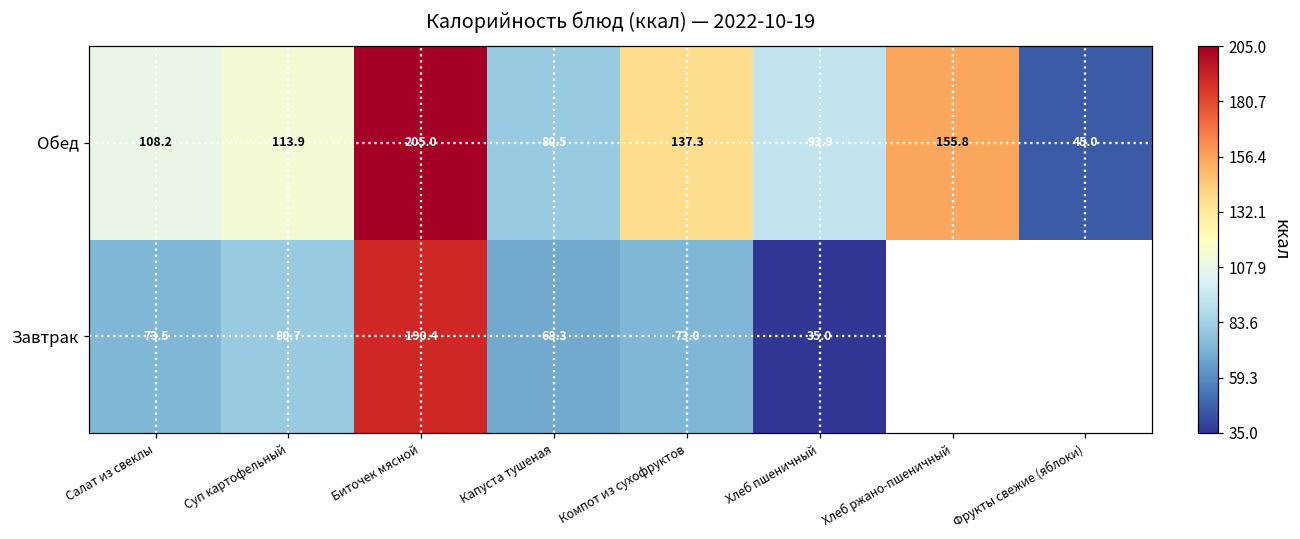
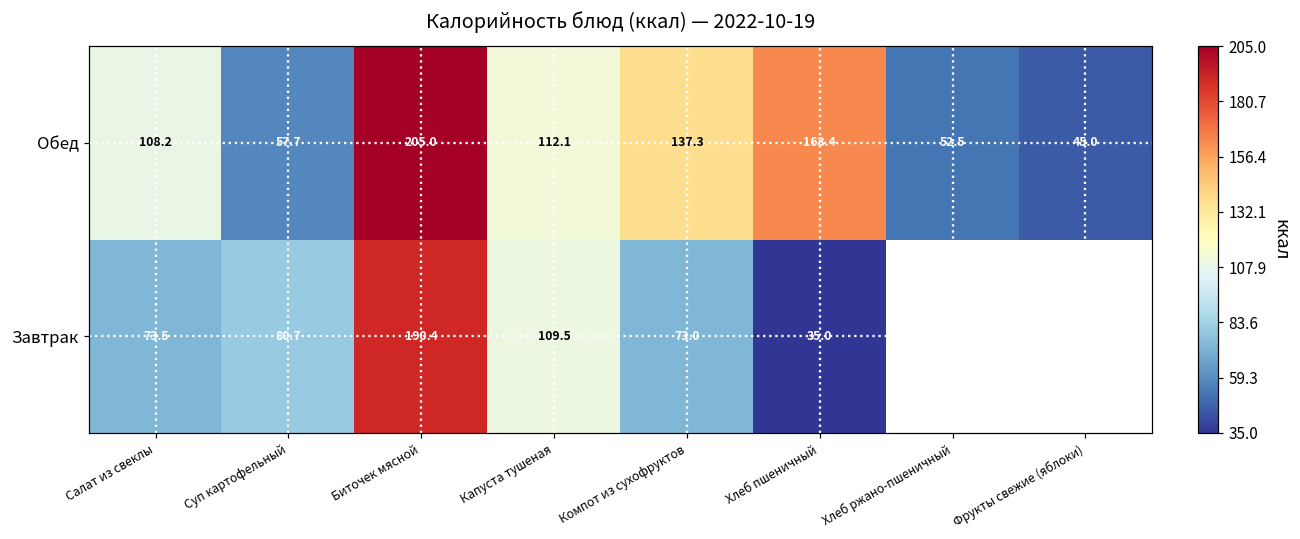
  {
    "Обед": {
      "Салат из свеклы": 108.2,
-     "Суп картофельный": 113.9,
+     "Суп картофельный": 57.7,
      "Биточек мясной": 205.0,
-     "Капуста тушеная": 80.5,
+     "Капуста тушеная": 112.1,
      "Компот из сухофруктов": 137.3,
-     "Хлеб пшеничный": 93.9,
-     "Хлеб ржано-пшеничный": 155.8,
+     "Хлеб пшеничный": 163.4,
+     "Хлеб ржано-пшеничный": 52.5,
      "Фрукты свежие (яблоки)": 45.0
    },
    "Завтрак": {
      "Салат из свеклы": 73.5,
      "Суп картофельный": 80.7,
      "Биточек мясной": 190.4,
-     "Капуста тушеная": 68.3,
+     "Капуста тушеная": 109.5,
      "Компот из сухофруктов": 73.0,
      "Хлеб пшеничный": 35.0
    }
  }
